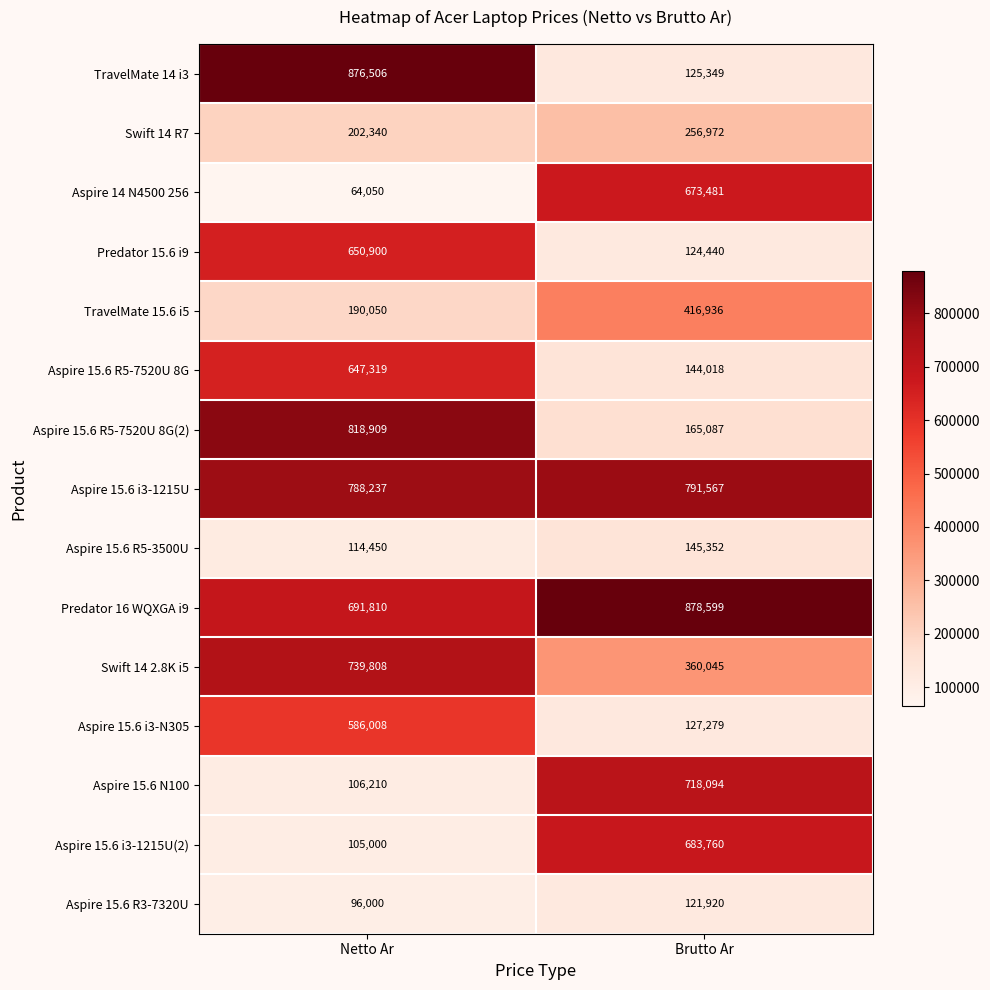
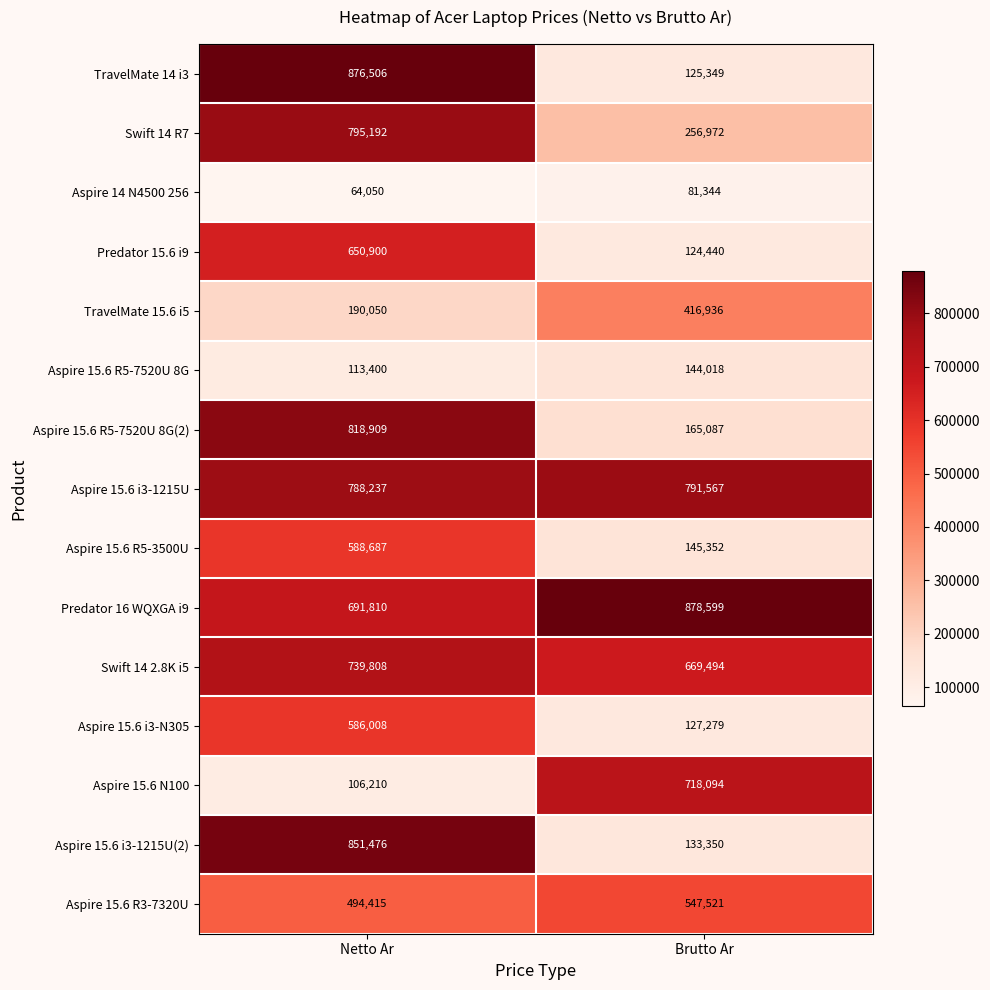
  {
    "TravelMate 14 i3": {
      "Netto Ar": "876,506",
      "Brutto Ar": "125,349"
    },
    "Swift 14 R7": {
-     "Netto Ar": "202,340",
+     "Netto Ar": "795,192",
      "Brutto Ar": "256,972"
    },
    "Aspire 14 N4500 256": {
      "Netto Ar": "64,050",
-     "Brutto Ar": "673,481"
+     "Brutto Ar": "81,344"
    },
    "Predator 15.6 i9": {
      "Netto Ar": "650,900",
      "Brutto Ar": "124,440"
    },
    "TravelMate 15.6 i5": {
      "Netto Ar": "190,050",
      "Brutto Ar": "416,936"
    },
    "Aspire 15.6 R5-7520U 8G": {
-     "Netto Ar": "647,319",
+     "Netto Ar": "113,400",
      "Brutto Ar": "144,018"
    },
    "Aspire 15.6 R5-7520U 8G(2)": {
      "Netto Ar": "818,909",
      "Brutto Ar": "165,087"
    },
    "Aspire 15.6 i3-1215U": {
      "Netto Ar": "788,237",
      "Brutto Ar": "791,567"
    },
    "Aspire 15.6 R5-3500U": {
-     "Netto Ar": "114,450",
+     "Netto Ar": "588,687",
      "Brutto Ar": "145,352"
    },
    "Predator 16 WQXGA i9": {
      "Netto Ar": "691,810",
      "Brutto Ar": "878,599"
    },
    "Swift 14 2.8K i5": {
      "Netto Ar": "739,808",
-     "Brutto Ar": "360,045"
+     "Brutto Ar": "669,494"
    },
    "Aspire 15.6 i3-N305": {
      "Netto Ar": "586,008",
      "Brutto Ar": "127,279"
    },
    "Aspire 15.6 N100": {
      "Netto Ar": "106,210",
      "Brutto Ar": "718,094"
    },
    "Aspire 15.6 i3-1215U(2)": {
-     "Netto Ar": "105,000",
-     "Brutto Ar": "683,760"
+     "Netto Ar": "851,476",
+     "Brutto Ar": "133,350"
    },
    "Aspire 15.6 R3-7320U": {
-     "Netto Ar": "96,000",
-     "Brutto Ar": "121,920"
+     "Netto Ar": "494,415",
+     "Brutto Ar": "547,521"
    }
  }
